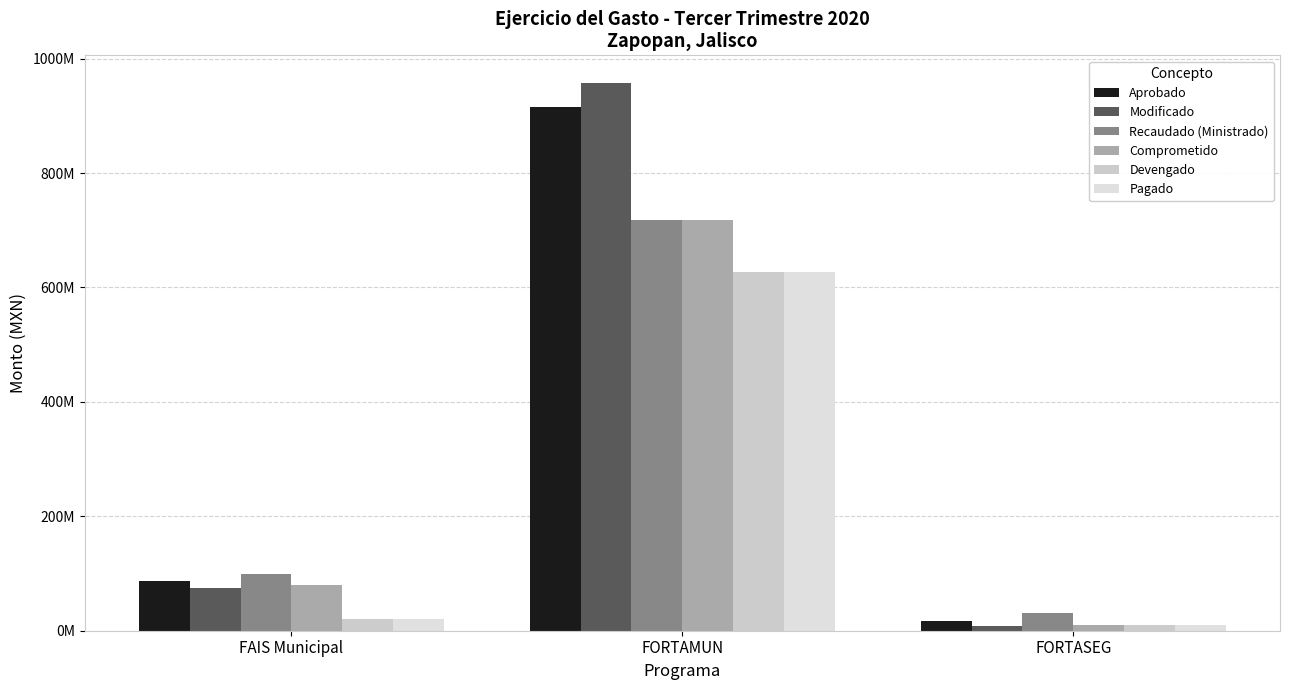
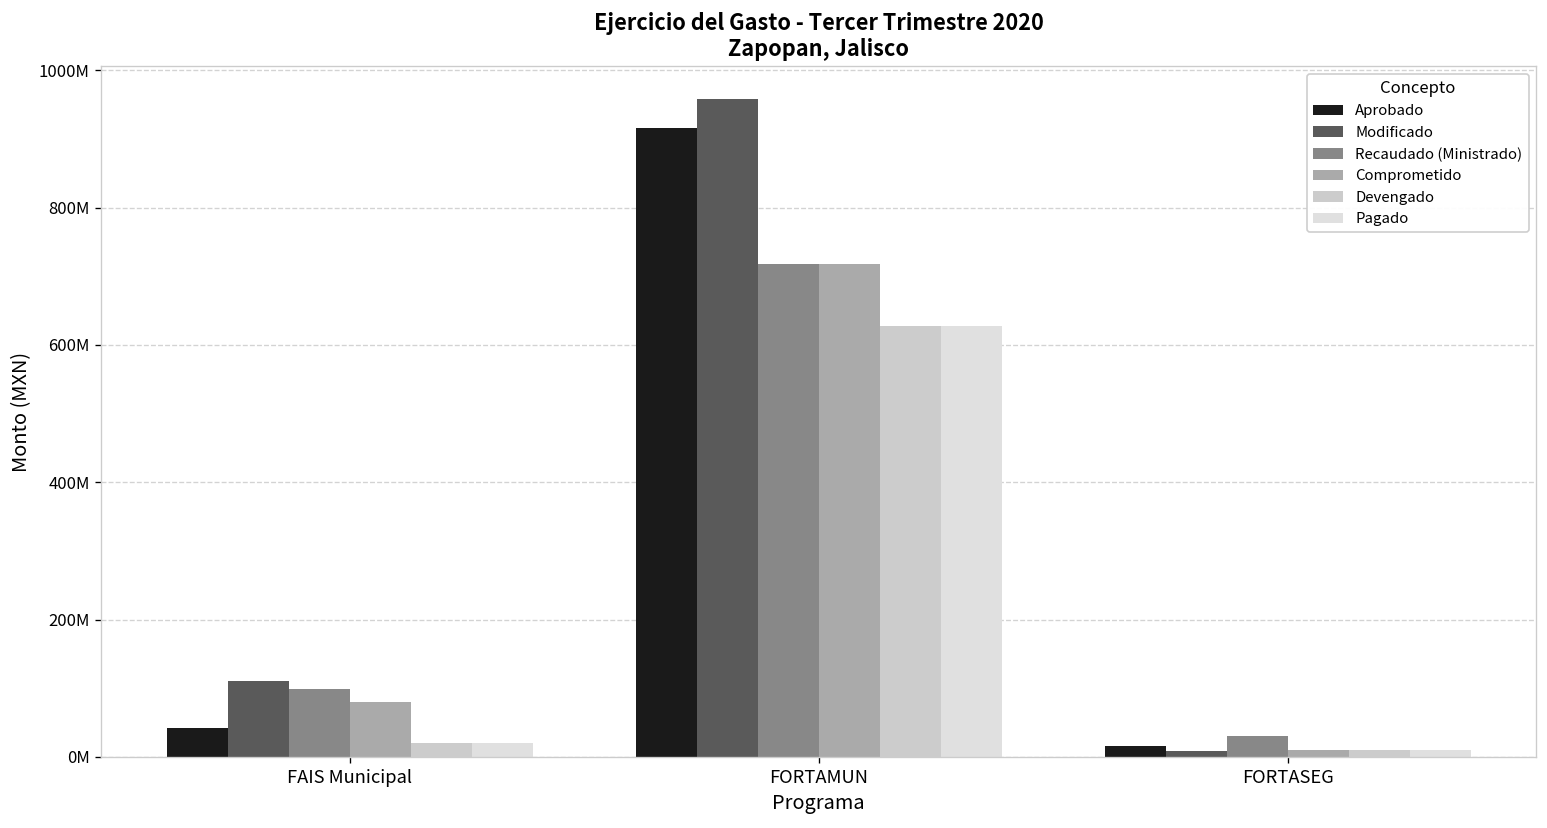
  {
    "Aprobado": {
-     "FAIS Municipal": 90000000,
+     "FAIS Municipal": 40000000,
      "FORTAMUN": 920000000,
      "FORTASEG": 20000000
    },
    "Modificado": {
-     "FAIS Municipal": 70000000,
+     "FAIS Municipal": 110000000,
      "FORTAMUN": 960000000,
      "FORTASEG": 10000000
    }
  }
